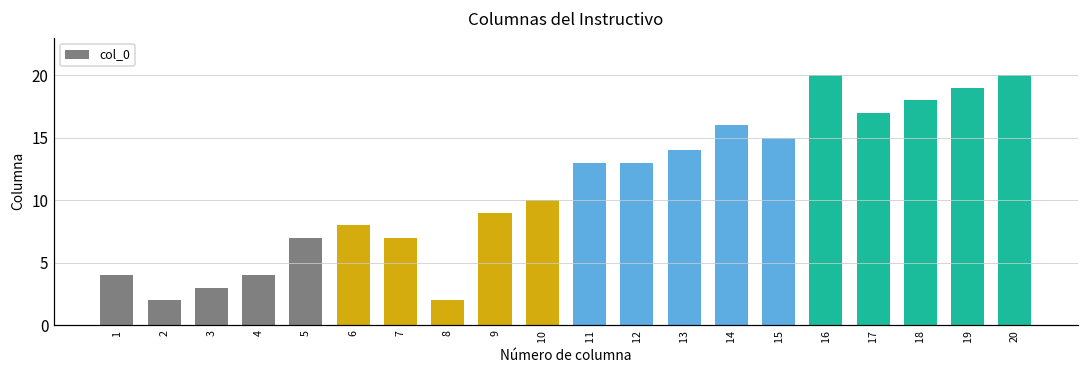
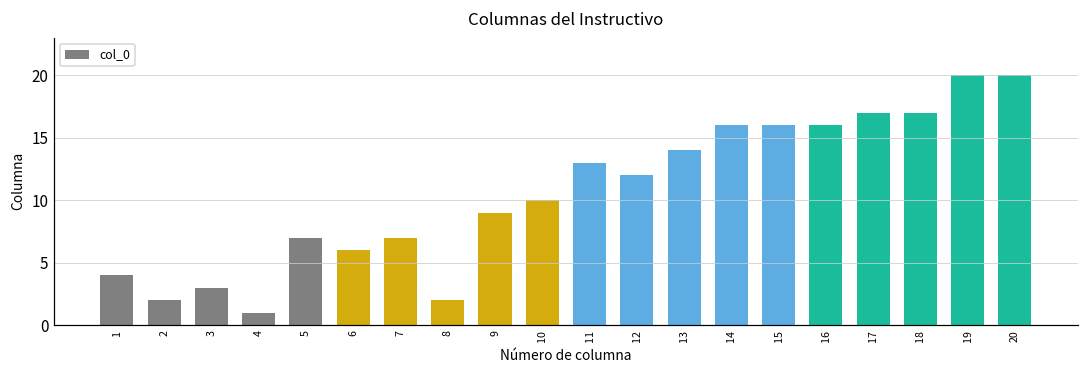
  {
    "1": 4,
    "2": 2,
    "3": 3,
-   "4": 4,
+   "4": 1,
    "5": 7,
-   "6": 8,
+   "6": 6,
    "7": 7,
    "8": 2,
    "9": 9,
    "10": 10,
    "11": 13,
-   "12": 13,
+   "12": 12,
    "13": 14,
    "14": 16,
-   "15": 15,
-   "16": 20,
+   "15": 16,
+   "16": 16,
    "17": 17,
-   "18": 18,
-   "19": 19,
+   "18": 17,
+   "19": 20,
    "20": 20
  }
